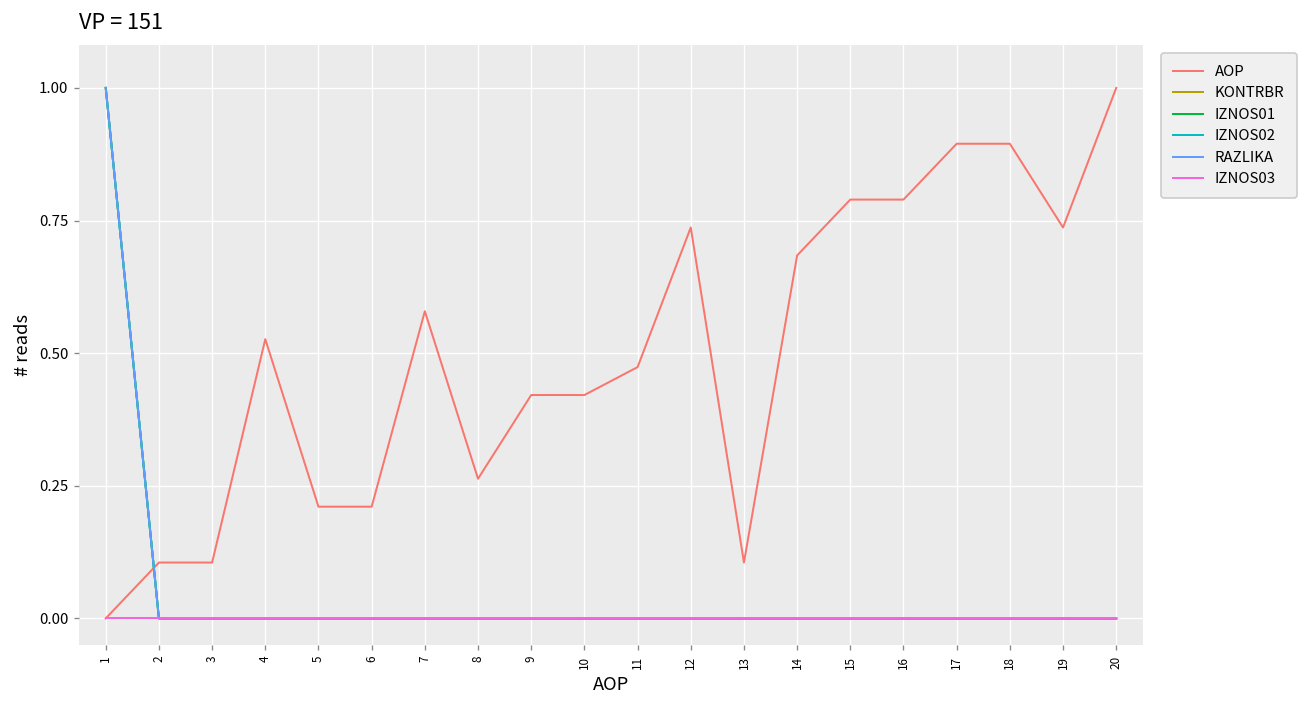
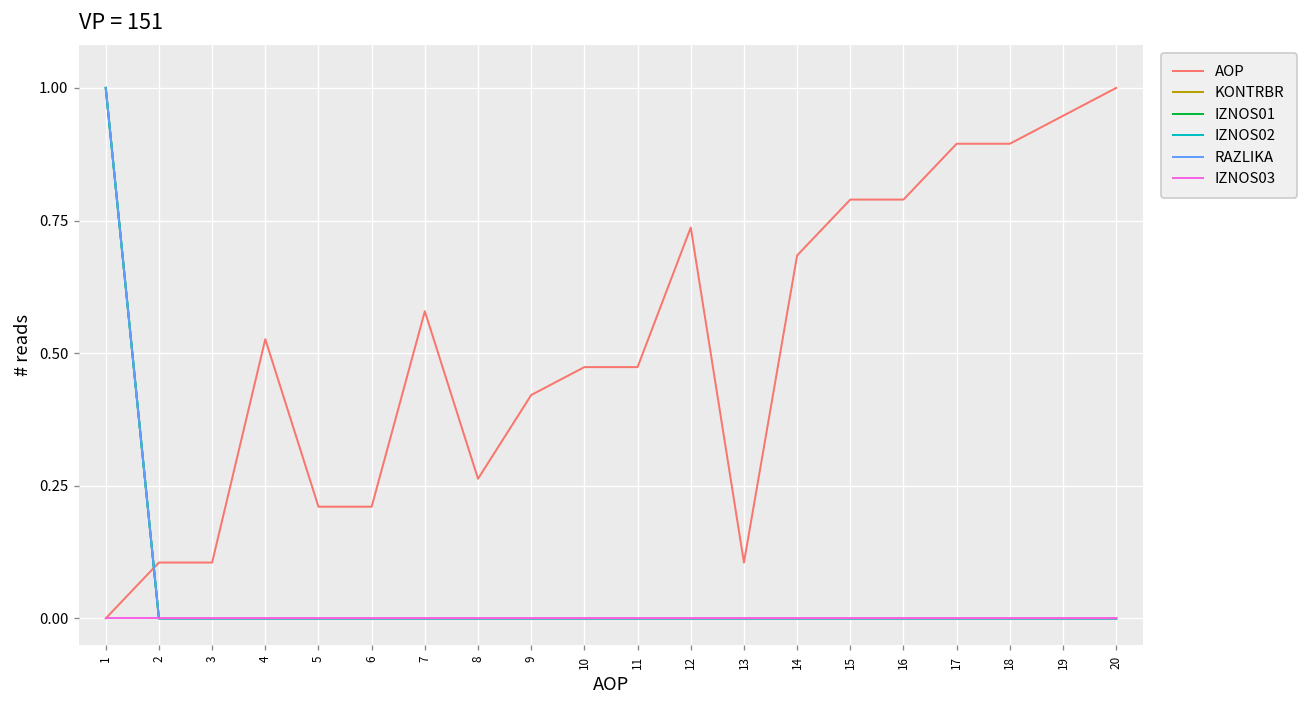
  {
    "AOP": {
      "2": 0.11,
      "3": 0.11,
      "4": 0.53,
      "5": 0.21,
      "6": 0.21,
      "7": 0.58,
      "8": 0.26,
      "9": 0.42,
-     "10": 0.42,
+     "10": 0.47,
      "11": 0.47,
      "12": 0.74,
      "13": 0.11,
      "14": 0.68,
      "15": 0.79,
      "16": 0.79,
      "17": 0.89,
      "18": 0.89,
-     "19": 0.74,
+     "19": 0.95,
      "20": 1.00
    },
    "RAZLIKA": {
      "1": 1.00
    }
  }
